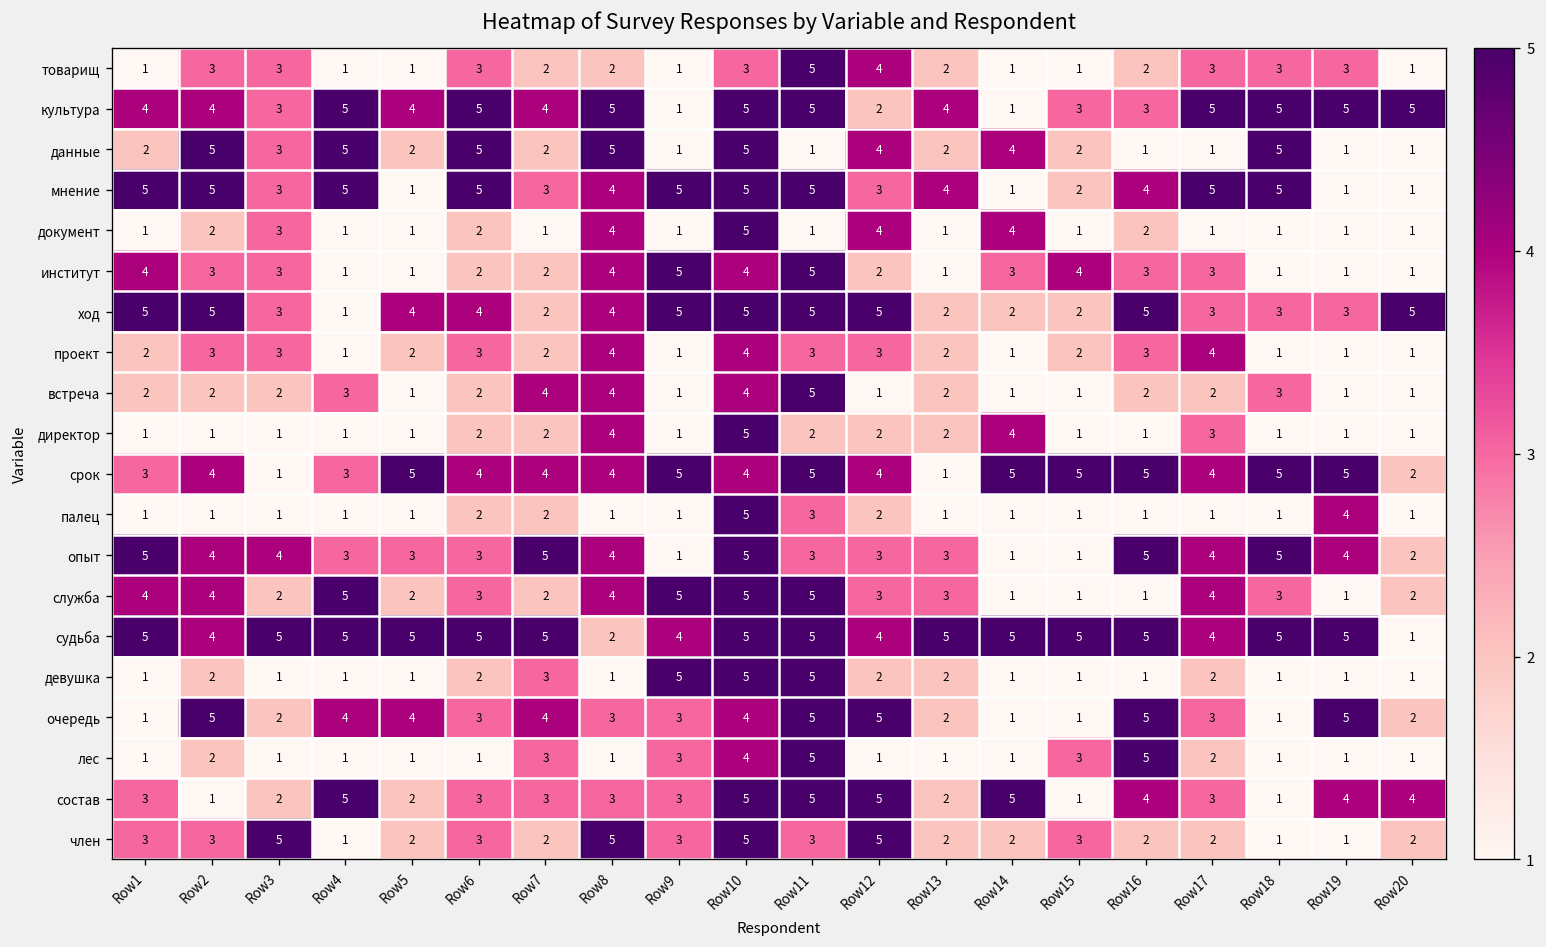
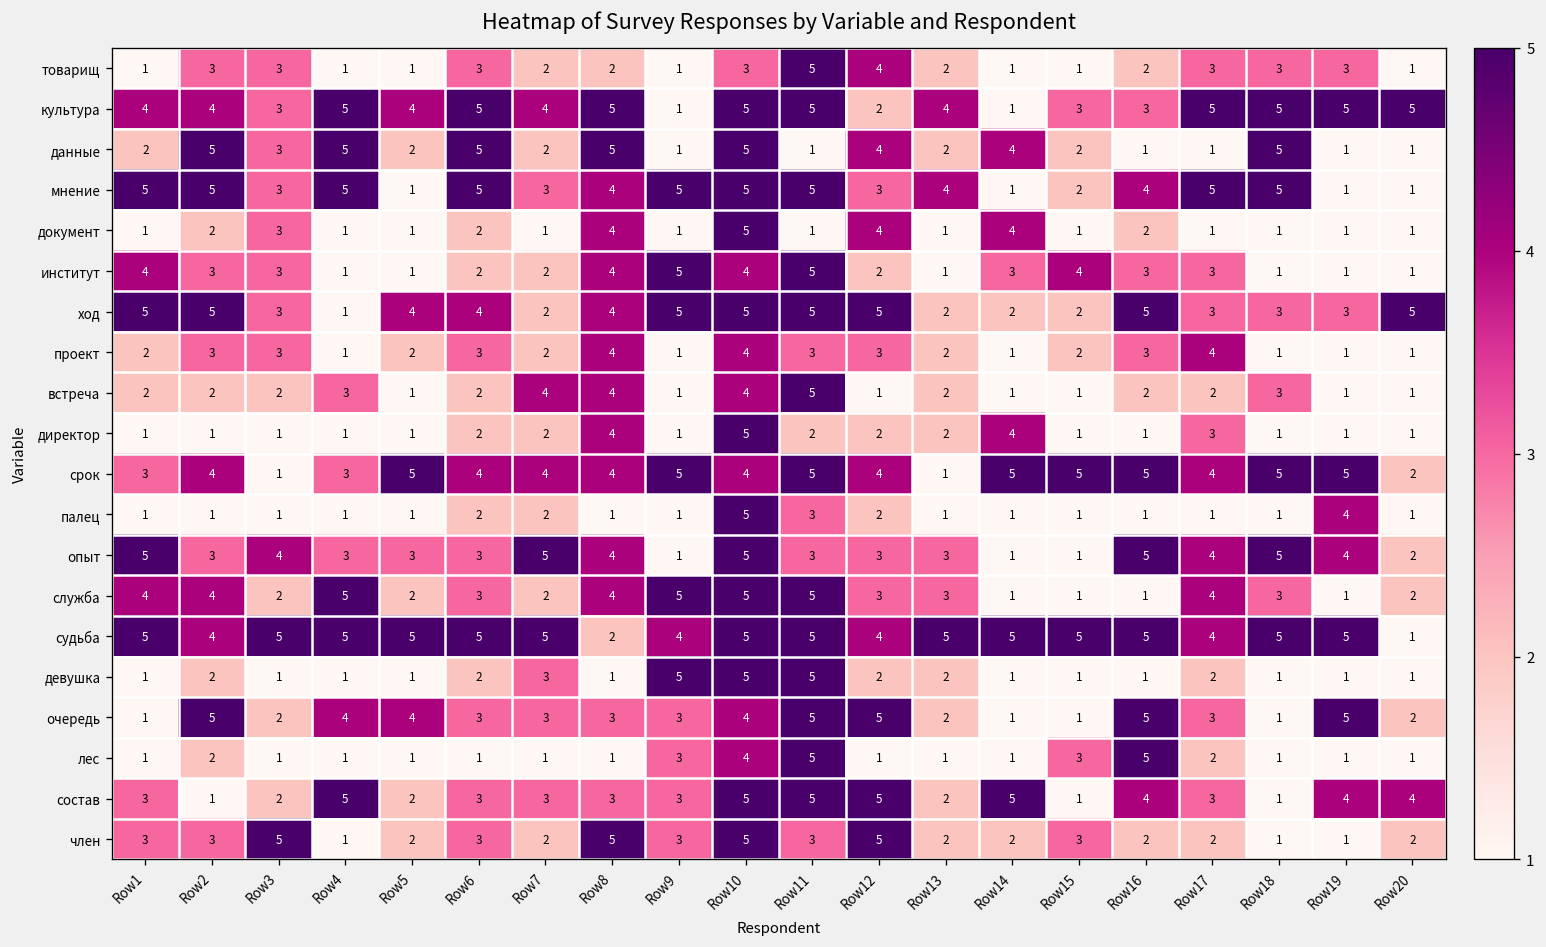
  {
    "опыт": {
      "Row1": 5,
-     "Row2": 4,
+     "Row2": 3,
      "Row3": 4,
      "Row4": 3,
      "Row5": 3,
      "Row6": 3,
      "Row7": 5,
      "Row8": 4,
      "Row9": 1,
      "Row10": 5,
      "Row11": 3,
      "Row12": 3,
      "Row13": 3,
      "Row14": 1,
      "Row15": 1,
      "Row16": 5,
      "Row17": 4,
      "Row18": 5,
      "Row19": 4,
      "Row20": 2
    },
    "очередь": {
      "Row1": 1,
      "Row2": 5,
      "Row3": 2,
      "Row4": 4,
      "Row5": 4,
      "Row6": 3,
-     "Row7": 4,
+     "Row7": 3,
      "Row8": 3,
      "Row9": 3,
      "Row10": 4,
      "Row11": 5,
      "Row12": 5,
      "Row13": 2,
      "Row14": 1,
      "Row15": 1,
      "Row16": 5,
      "Row17": 3,
      "Row18": 1,
      "Row19": 5,
      "Row20": 2
    },
    "лес": {
      "Row1": 1,
      "Row2": 2,
      "Row3": 1,
      "Row4": 1,
      "Row5": 1,
      "Row6": 1,
-     "Row7": 3,
+     "Row7": 1,
      "Row8": 1,
      "Row9": 3,
      "Row10": 4,
      "Row11": 5,
      "Row12": 1,
      "Row13": 1,
      "Row14": 1,
      "Row15": 3,
      "Row16": 5,
      "Row17": 2,
      "Row18": 1,
      "Row19": 1,
      "Row20": 1
    }
  }
